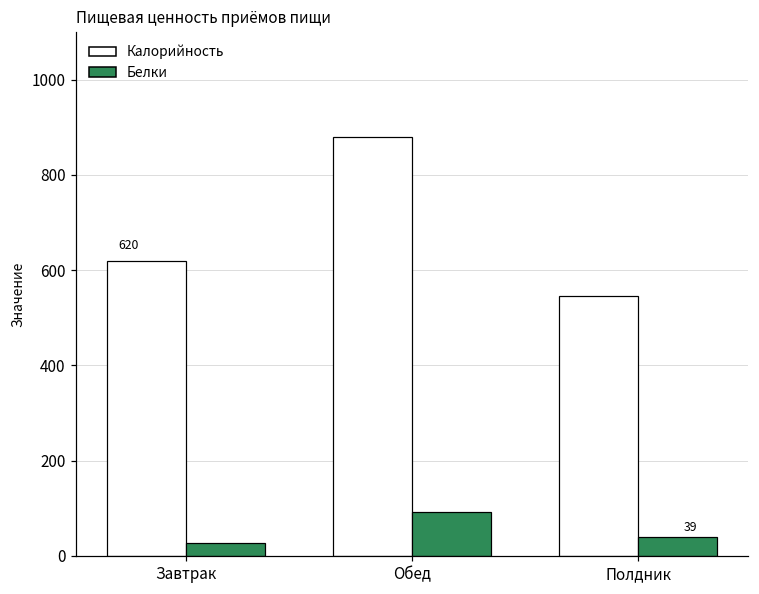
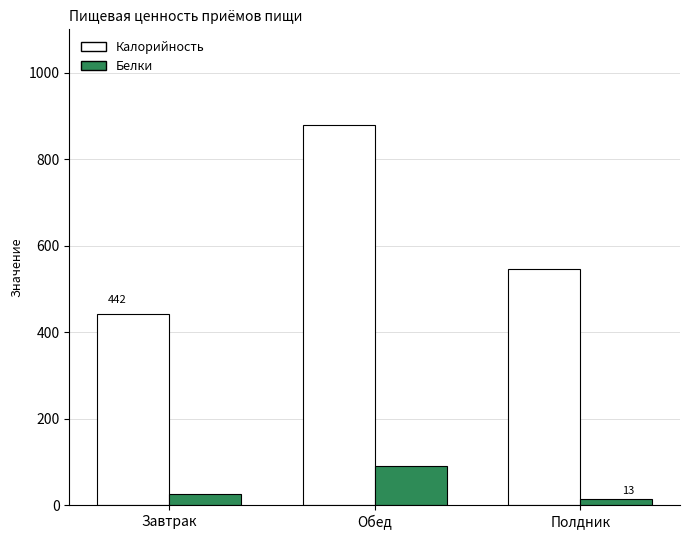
  {
    "Калорийность": {
-     "Завтрак": 620
+     "Завтрак": 442
    },
    "Белки": {
-     "Полдник": 39
+     "Полдник": 13
    }
  }
